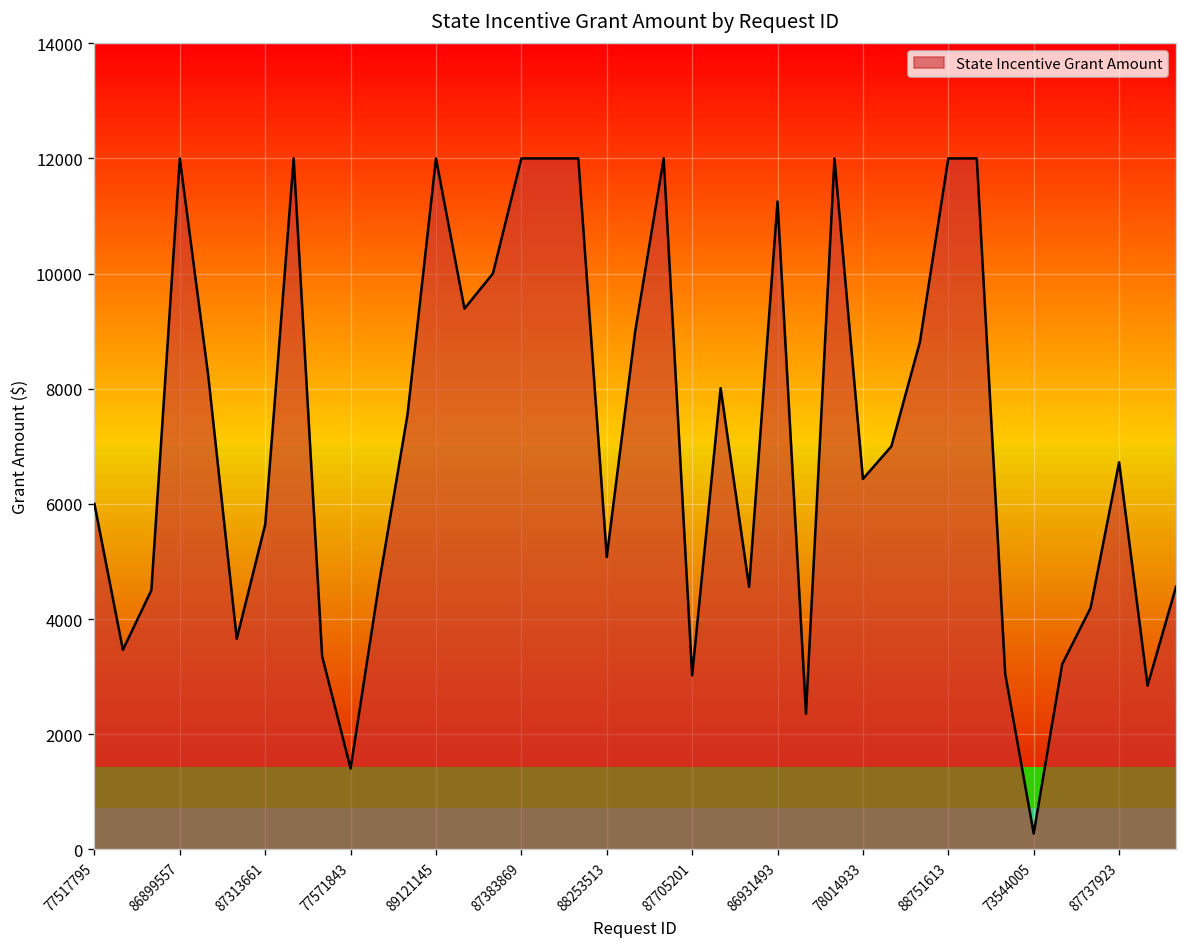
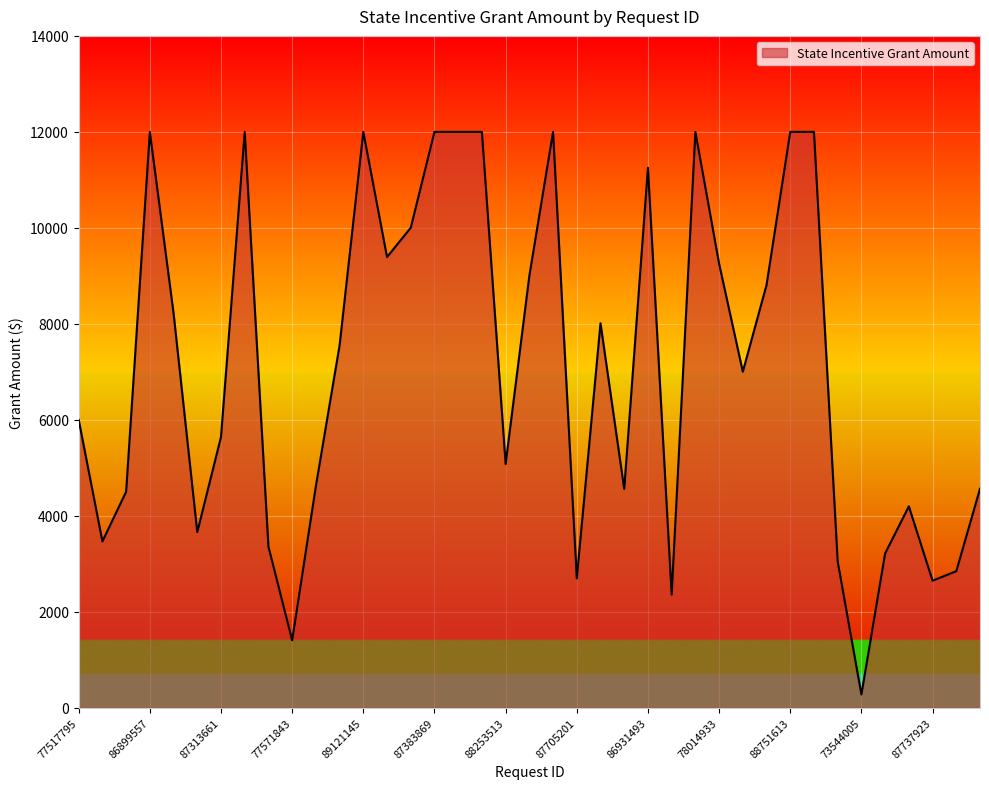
  {
    "77517795": 6000,
    "86899557": 12000,
    "87313661": 5600,
    "77571843": 1400,
    "89121145": 12000,
    "87383869": 12000,
    "88253513": 5100,
-   "87705201": 3000,
+   "87705201": 2700,
    "86931493": 11300,
-   "78014933": 6400,
+   "78014933": 9300,
    "88751613": 12000,
    "73544005": 300,
-   "87737923": 6700
+   "87737923": 2600
  }
